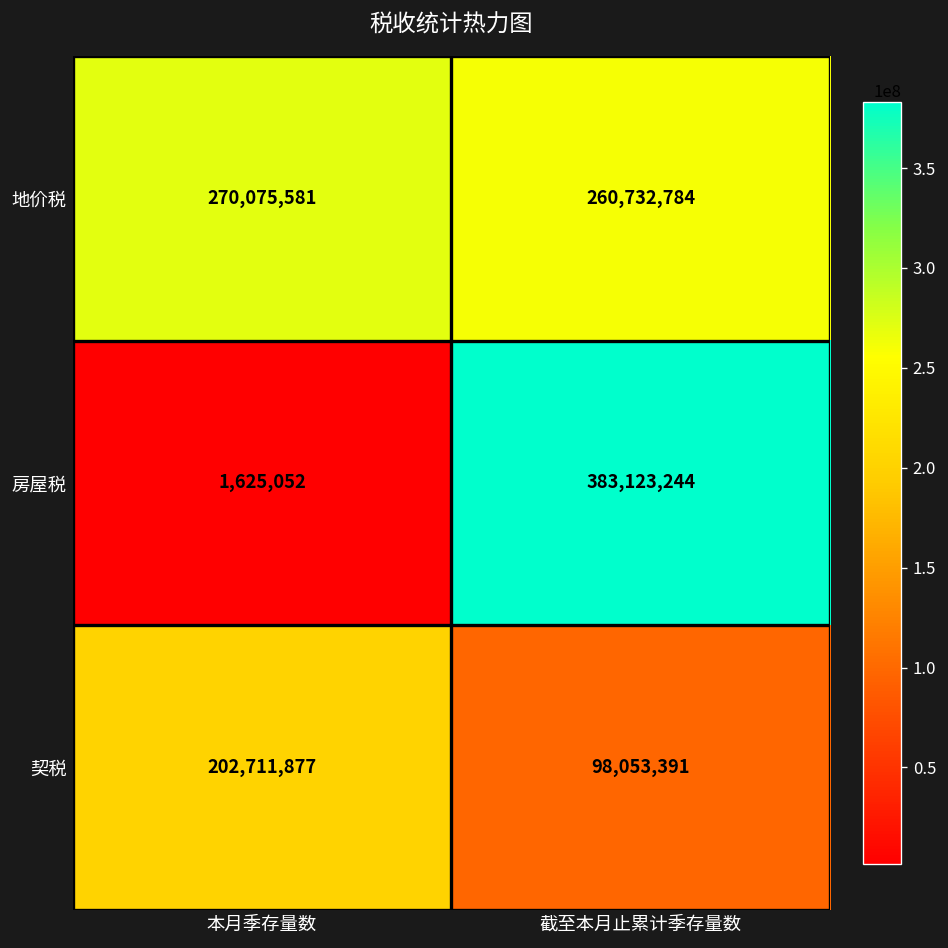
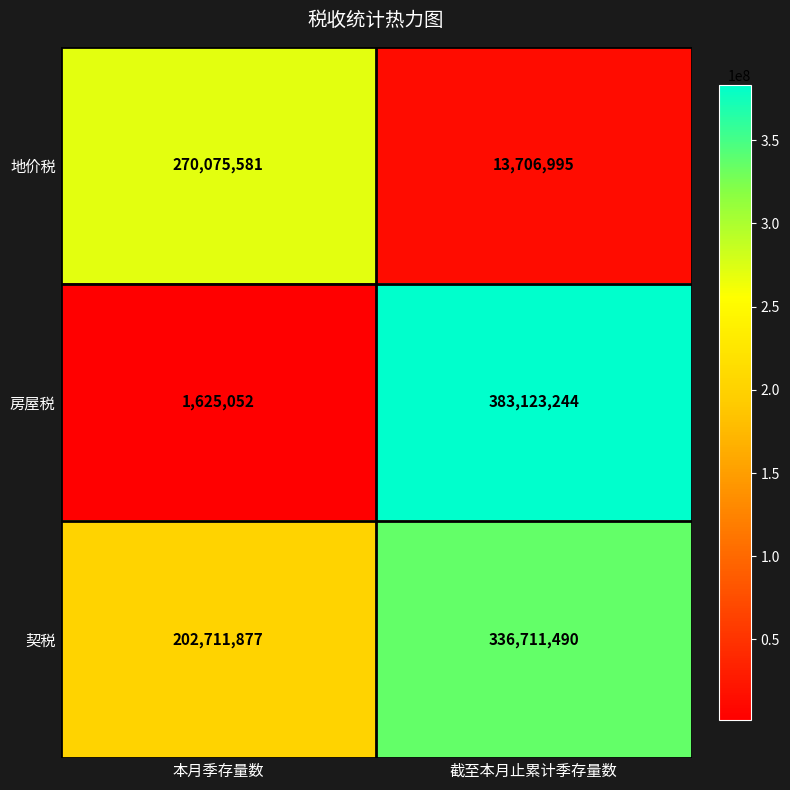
  {
    "地价税": {
      "本月季存量数": "270,075,581",
-     "截至本月止累计季存量数": "260,732,784"
+     "截至本月止累计季存量数": "13,706,995"
    },
    "房屋税": {
      "本月季存量数": "1,625,052",
      "截至本月止累计季存量数": "383,123,244"
    },
    "契税": {
      "本月季存量数": "202,711,877",
-     "截至本月止累计季存量数": "98,053,391"
+     "截至本月止累计季存量数": "336,711,490"
    }
  }
